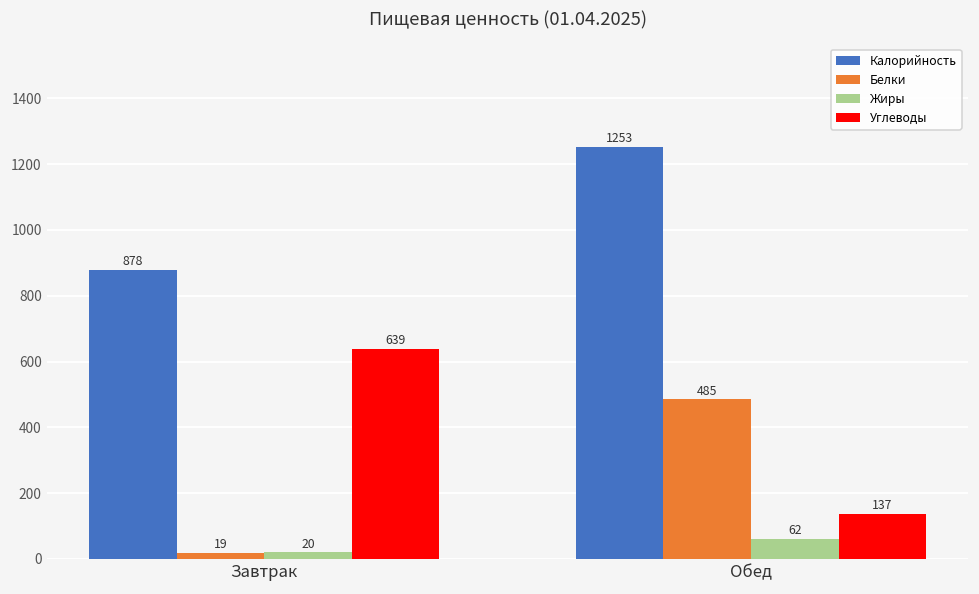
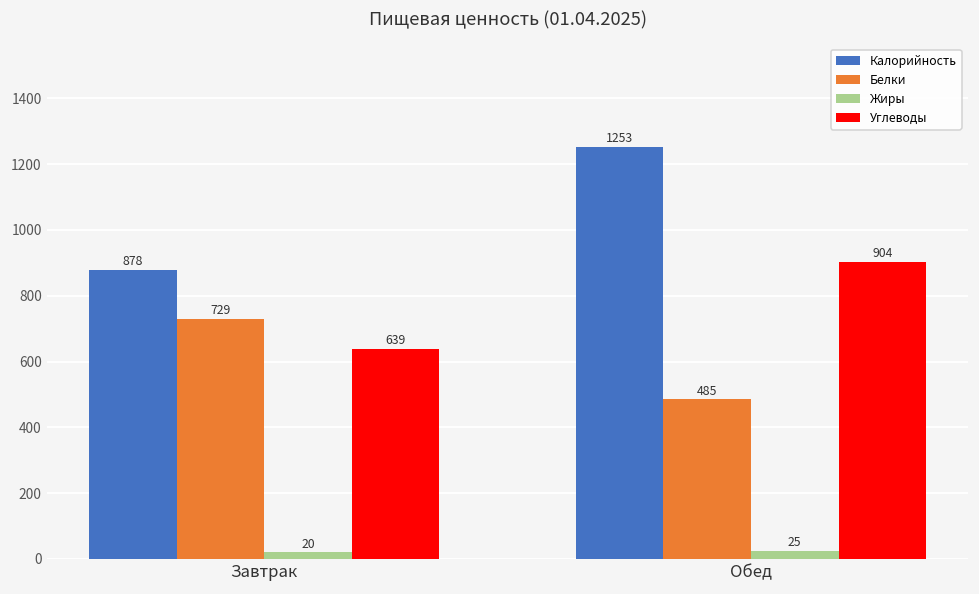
  {
    "Калорийность": {
      "Завтрак": 878,
      "Обед": 1253
    },
    "Белки": {
-     "Завтрак": 19,
+     "Завтрак": 729,
      "Обед": 485
    },
    "Жиры": {
      "Завтрак": 20,
-     "Обед": 62
+     "Обед": 25
    },
    "Углеводы": {
      "Завтрак": 639,
-     "Обед": 137
+     "Обед": 904
    }
  }
